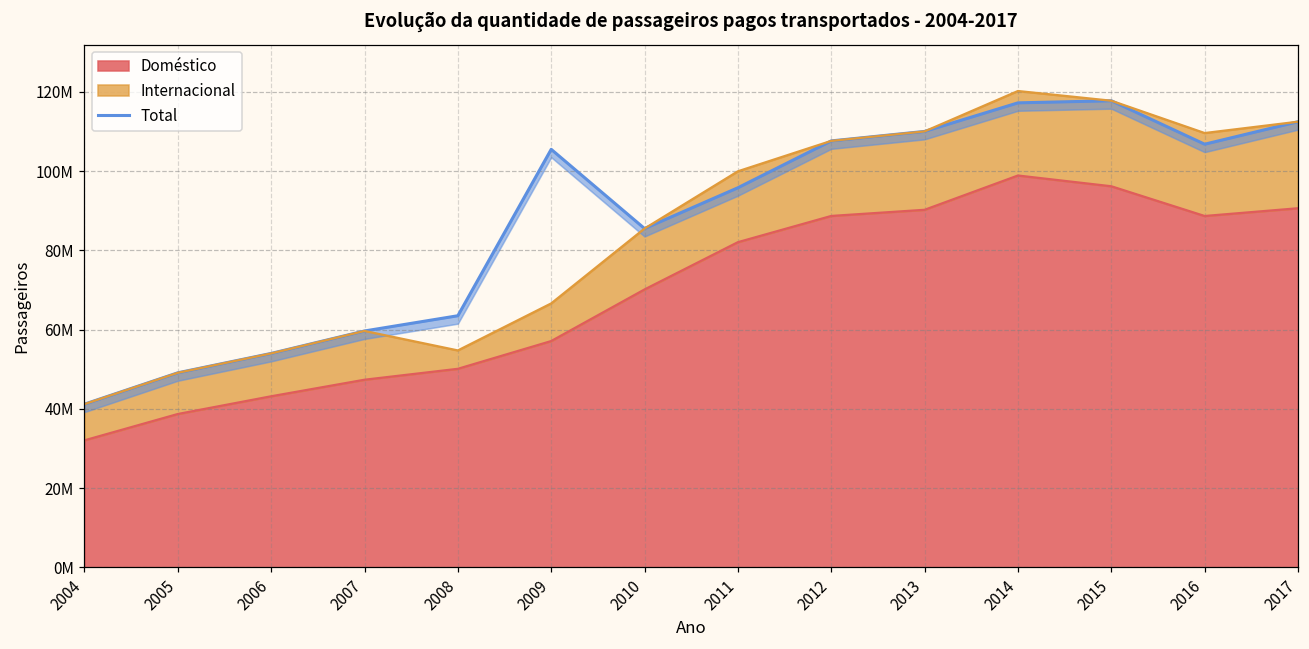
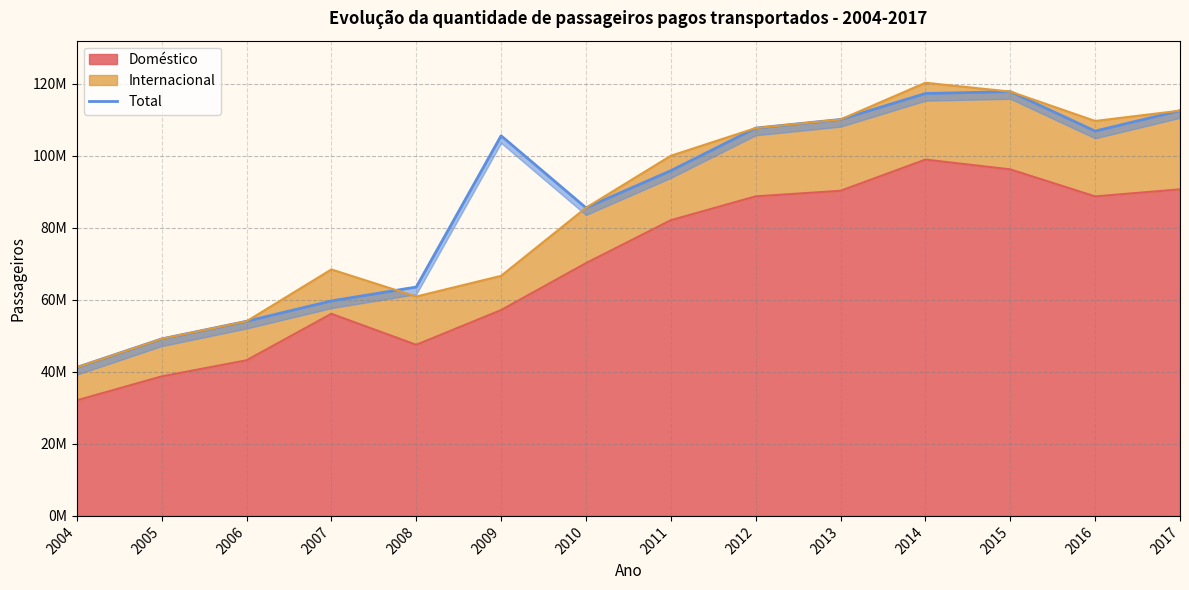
  {
    "Doméstico": {
      "2004": 32000000,
      "2005": 39000000,
      "2006": 43000000,
-     "2007": 47000000,
-     "2008": 50000000,
+     "2007": 56000000,
+     "2008": 47000000,
      "2009": 57000000,
      "2010": 70000000,
      "2011": 82000000,
      "2012": 89000000,
      "2013": 90000000,
      "2014": 99000000,
      "2015": 96000000,
      "2016": 89000000,
      "2017": 91000000
    },
    "Total": {
      "2008": 64000000,
      "2009": 106000000,
      "2011": 96000000,
      "2014": 117000000,
      "2016": 107000000
    },
    "Internacional": {
-     "2008": 5000000,
+     "2008": 13000000,
      "2009": 10000000,
      "2011": 18000000,
      "2014": 21000000,
      "2016": 21000000
    }
  }
